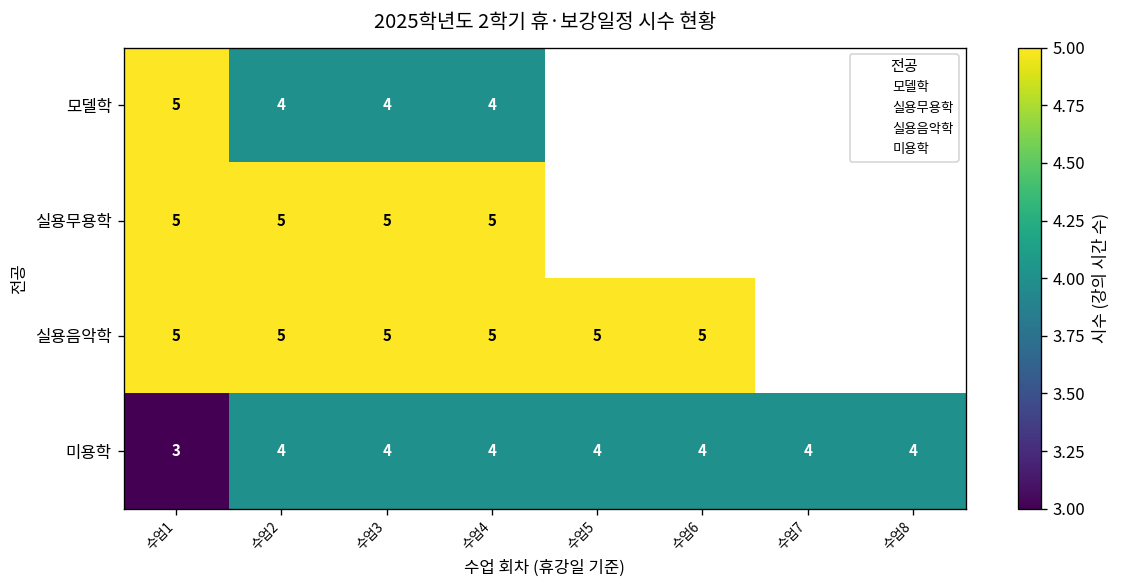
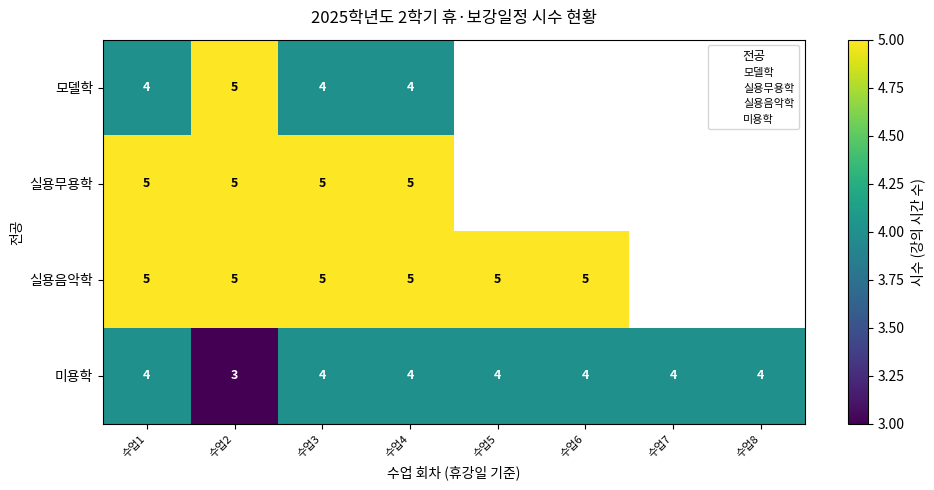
  {
    "모델학": {
-     "수업1": 5,
-     "수업2": 4,
+     "수업1": 4,
+     "수업2": 5,
      "수업3": 4,
      "수업4": 4
    },
    "실용무용학": {
      "수업1": 5,
      "수업2": 5,
      "수업3": 5,
      "수업4": 5
    },
    "실용음악학": {
      "수업1": 5,
      "수업2": 5,
      "수업3": 5,
      "수업4": 5,
      "수업5": 5,
      "수업6": 5
    },
    "미용학": {
-     "수업1": 3,
-     "수업2": 4,
+     "수업1": 4,
+     "수업2": 3,
      "수업3": 4,
      "수업4": 4,
      "수업5": 4,
      "수업6": 4,
      "수업7": 4,
      "수업8": 4
    }
  }
